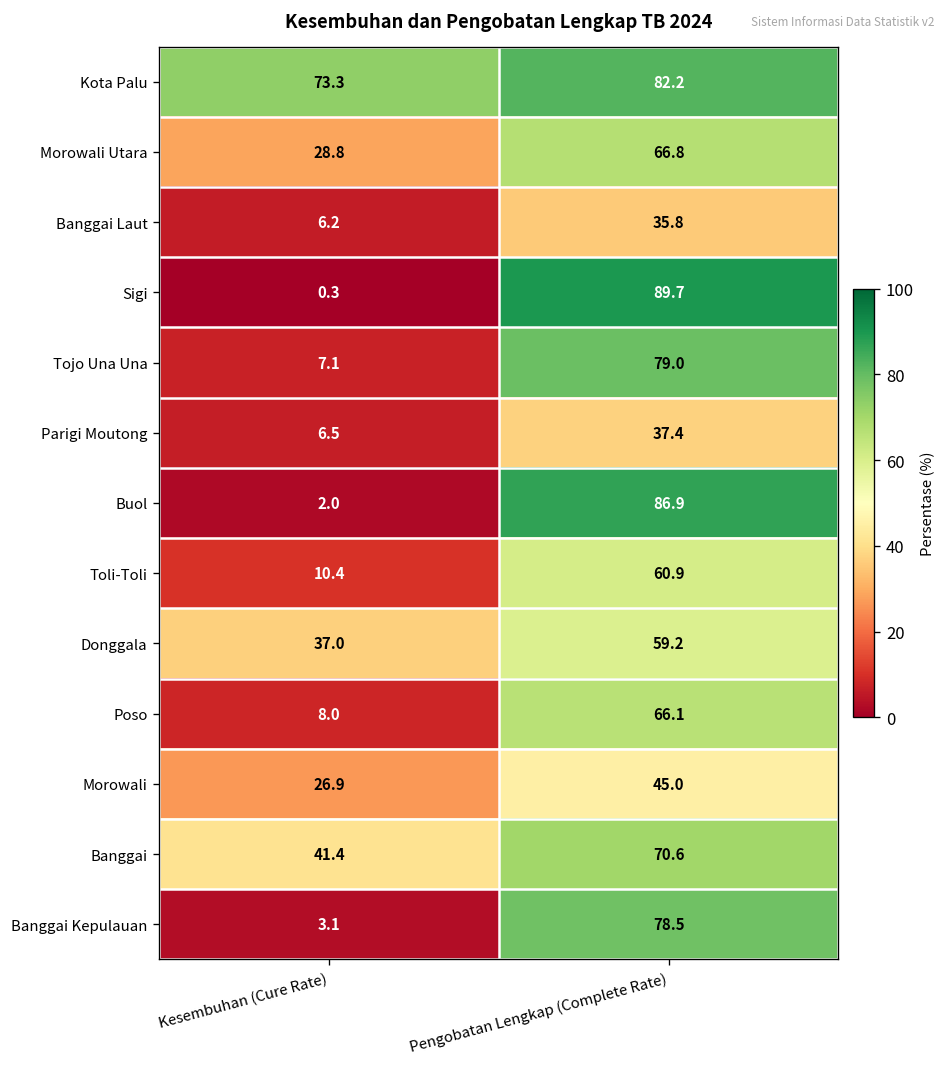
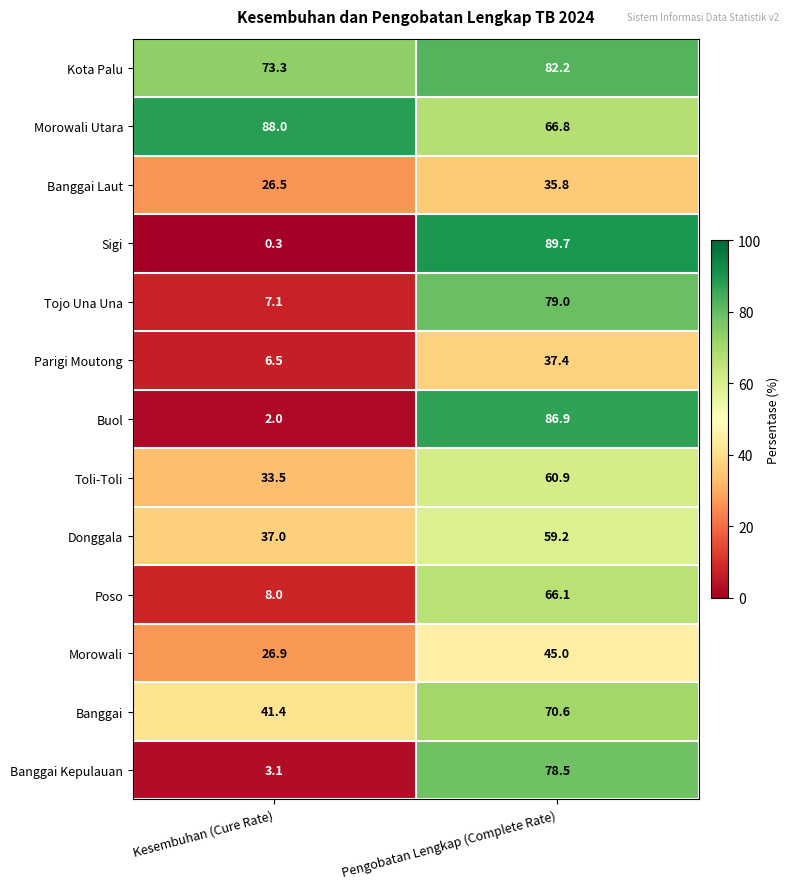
  {
    "Kota Palu": {
      "Kesembuhan (Cure Rate)": 73.3,
      "Pengobatan Lengkap (Complete Rate)": 82.2
    },
    "Morowali Utara": {
-     "Kesembuhan (Cure Rate)": 28.8,
+     "Kesembuhan (Cure Rate)": 88.0,
      "Pengobatan Lengkap (Complete Rate)": 66.8
    },
    "Banggai Laut": {
-     "Kesembuhan (Cure Rate)": 6.2,
+     "Kesembuhan (Cure Rate)": 26.5,
      "Pengobatan Lengkap (Complete Rate)": 35.8
    },
    "Sigi": {
      "Kesembuhan (Cure Rate)": 0.3,
      "Pengobatan Lengkap (Complete Rate)": 89.7
    },
    "Tojo Una Una": {
      "Kesembuhan (Cure Rate)": 7.1,
      "Pengobatan Lengkap (Complete Rate)": 79.0
    },
    "Parigi Moutong": {
      "Kesembuhan (Cure Rate)": 6.5,
      "Pengobatan Lengkap (Complete Rate)": 37.4
    },
    "Buol": {
      "Kesembuhan (Cure Rate)": 2.0,
      "Pengobatan Lengkap (Complete Rate)": 86.9
    },
    "Toli-Toli": {
-     "Kesembuhan (Cure Rate)": 10.4,
+     "Kesembuhan (Cure Rate)": 33.5,
      "Pengobatan Lengkap (Complete Rate)": 60.9
    },
    "Donggala": {
      "Kesembuhan (Cure Rate)": 37.0,
      "Pengobatan Lengkap (Complete Rate)": 59.2
    },
    "Poso": {
      "Kesembuhan (Cure Rate)": 8.0,
      "Pengobatan Lengkap (Complete Rate)": 66.1
    },
    "Morowali": {
      "Kesembuhan (Cure Rate)": 26.9,
      "Pengobatan Lengkap (Complete Rate)": 45.0
    },
    "Banggai": {
      "Kesembuhan (Cure Rate)": 41.4,
      "Pengobatan Lengkap (Complete Rate)": 70.6
    },
    "Banggai Kepulauan": {
      "Kesembuhan (Cure Rate)": 3.1,
      "Pengobatan Lengkap (Complete Rate)": 78.5
    }
  }
